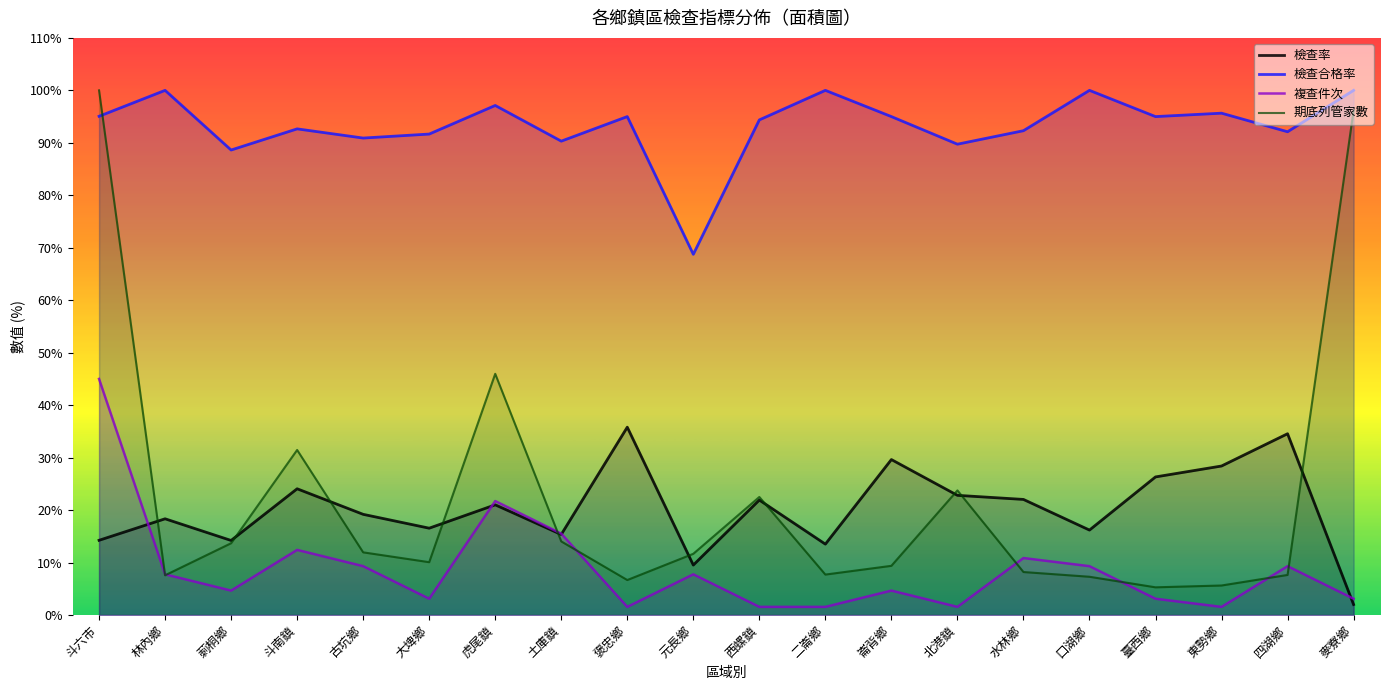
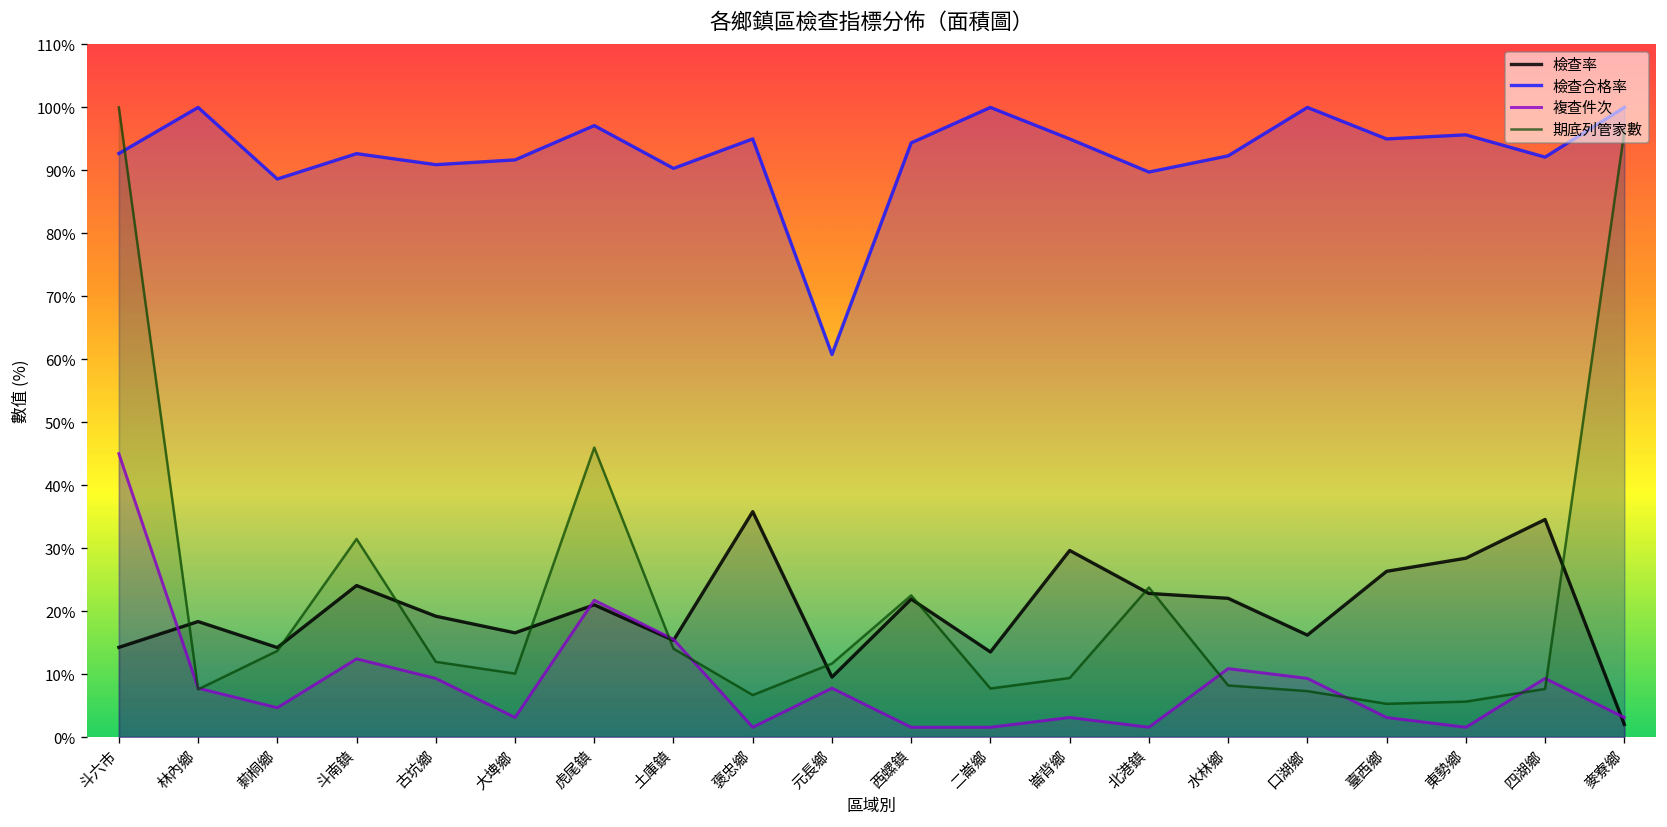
  {
    "檢查率": {
      "斗六市": "14%",
      "林內鄉": "18%",
      "莿桐鄉": "14%",
      "斗南鎮": "24%",
      "古坑鄉": "19%",
      "大埤鄉": "17%",
      "虎尾鎮": "21%",
      "褒忠鄉": "36%",
      "元長鄉": "10%",
      "西螺鎮": "22%",
      "二崙鄉": "14%",
      "崙背鄉": "30%",
      "北港鎮": "23%",
      "水林鄉": "22%",
      "口湖鄉": "16%",
      "臺西鄉": "26%",
      "東勢鄉": "28%",
      "四湖鄉": "35%",
      "麥寮鄉": "2%"
    },
    "檢查合格率": {
-     "斗六市": "95%",
+     "斗六市": "93%",
      "林內鄉": "100%",
      "莿桐鄉": "89%",
      "斗南鎮": "93%",
      "古坑鄉": "91%",
      "大埤鄉": "92%",
      "虎尾鎮": "97%",
      "土庫鎮": "90%",
      "褒忠鄉": "95%",
-     "元長鄉": "69%",
+     "元長鄉": "61%",
      "西螺鎮": "94%",
      "二崙鄉": "100%",
      "崙背鄉": "95%",
      "北港鎮": "90%",
      "水林鄉": "92%",
      "口湖鄉": "100%",
      "臺西鄉": "95%",
      "東勢鄉": "96%",
      "四湖鄉": "92%"
    },
    "複查件次": {
      "斗六市": "45%",
      "莿桐鄉": "5%",
      "斗南鎮": "12%",
      "古坑鄉": "9%",
      "大埤鄉": "3%",
      "虎尾鎮": "22%",
      "褒忠鄉": "2%",
      "元長鄉": "8%",
      "西螺鎮": "2%",
      "二崙鄉": "2%",
-     "崙背鄉": "5%",
+     "崙背鄉": "3%",
      "北港鎮": "2%",
      "水林鄉": "11%",
      "口湖鄉": "9%",
      "臺西鄉": "3%",
      "東勢鄉": "2%",
      "四湖鄉": "9%",
      "麥寮鄉": "3%"
    },
    "期底列管家數": {
      "斗六市": "100%",
      "莿桐鄉": "14%",
      "斗南鎮": "31%",
      "古坑鄉": "12%",
      "大埤鄉": "10%",
      "虎尾鎮": "46%",
      "土庫鎮": "14%",
      "褒忠鄉": "7%",
      "元長鄉": "12%",
      "西螺鎮": "23%",
      "二崙鄉": "8%",
      "崙背鄉": "9%",
      "北港鎮": "24%",
      "水林鄉": "8%",
      "口湖鄉": "7%",
      "臺西鄉": "5%",
      "東勢鄉": "6%",
      "四湖鄉": "8%"
    }
  }
